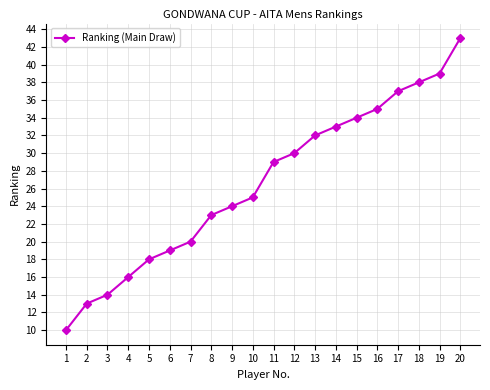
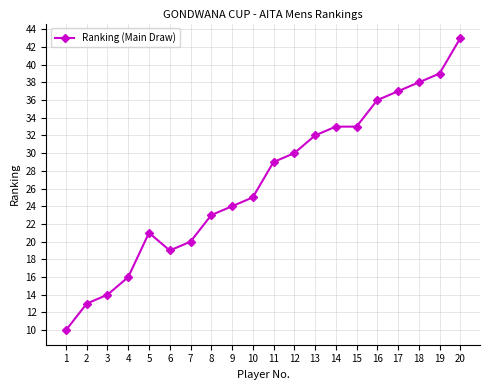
  {
    "1": 10,
    "2": 13,
    "3": 14,
    "4": 16,
-   "5": 18,
+   "5": 21,
    "6": 19,
    "7": 20,
    "8": 23,
    "9": 24,
    "10": 25,
    "11": 29,
    "12": 30,
    "13": 32,
    "14": 33,
-   "15": 34,
-   "16": 35,
+   "15": 33,
+   "16": 36,
    "17": 37,
    "18": 38,
    "19": 39,
    "20": 43
  }
